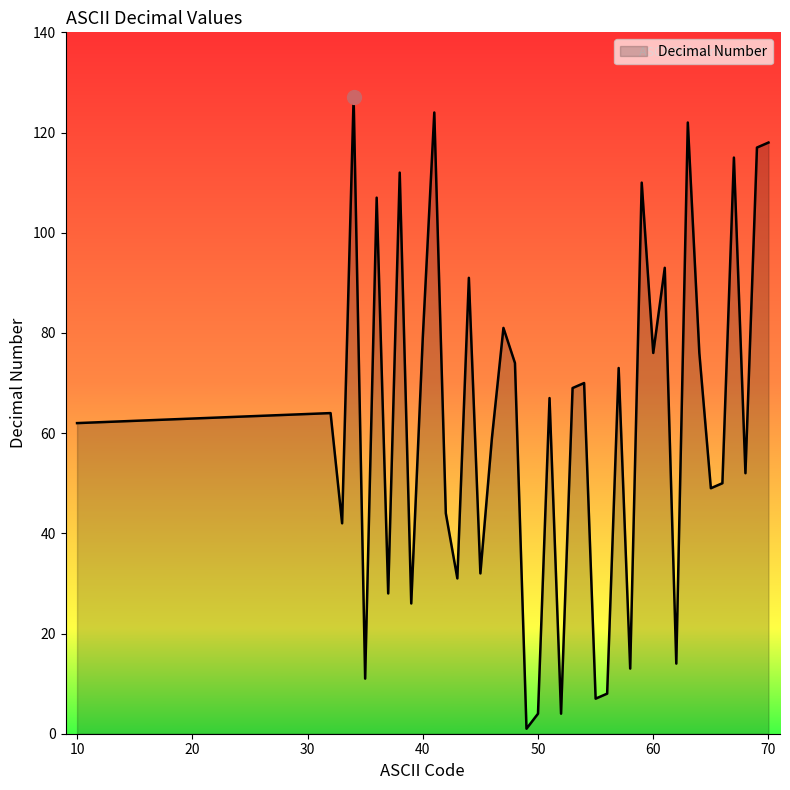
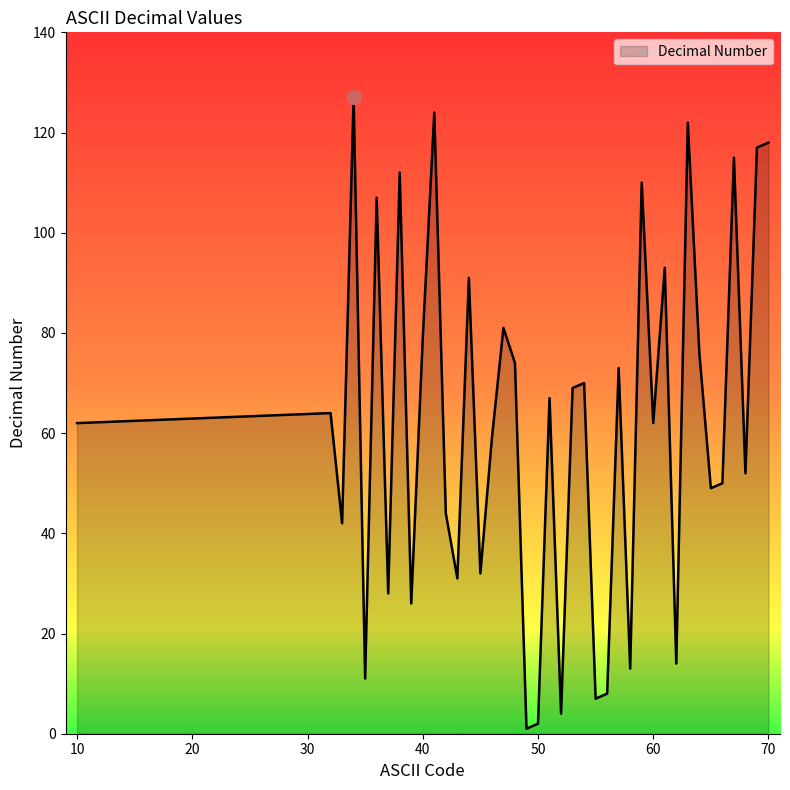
  {
    "Decimal Number": {
      "10": 62,
      "40": 79,
-     "50": 4,
-     "60": 76,
+     "50": 2,
+     "60": 62,
      "70": 118
    }
  }
